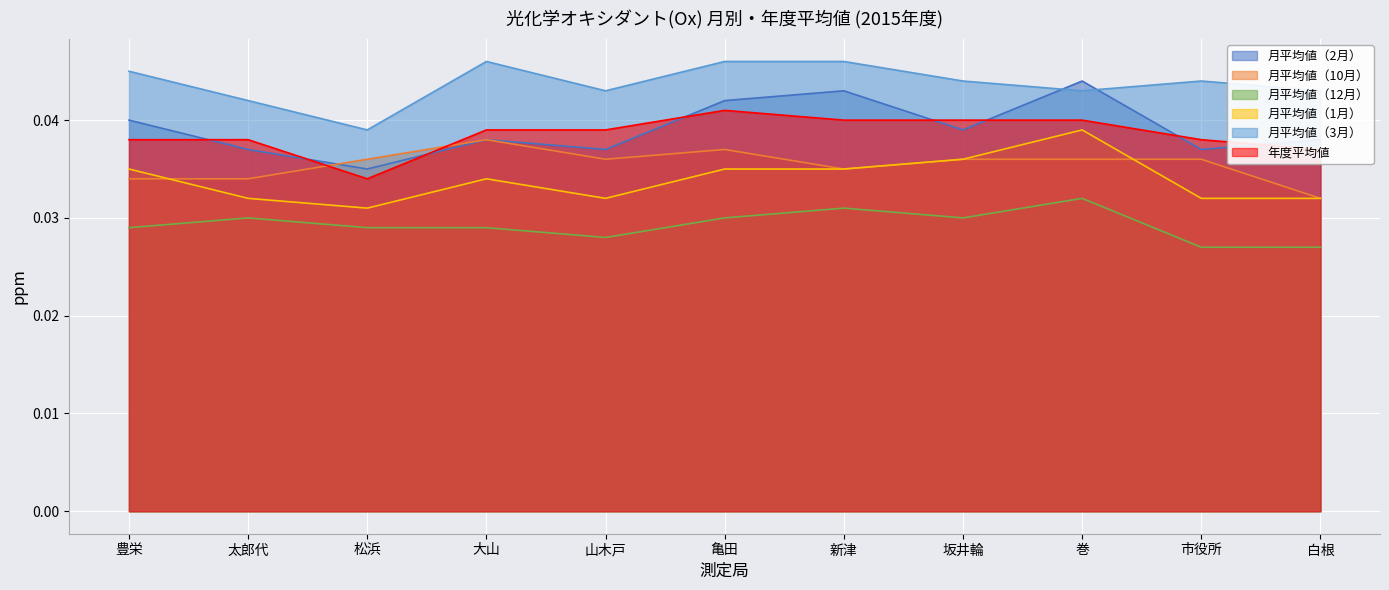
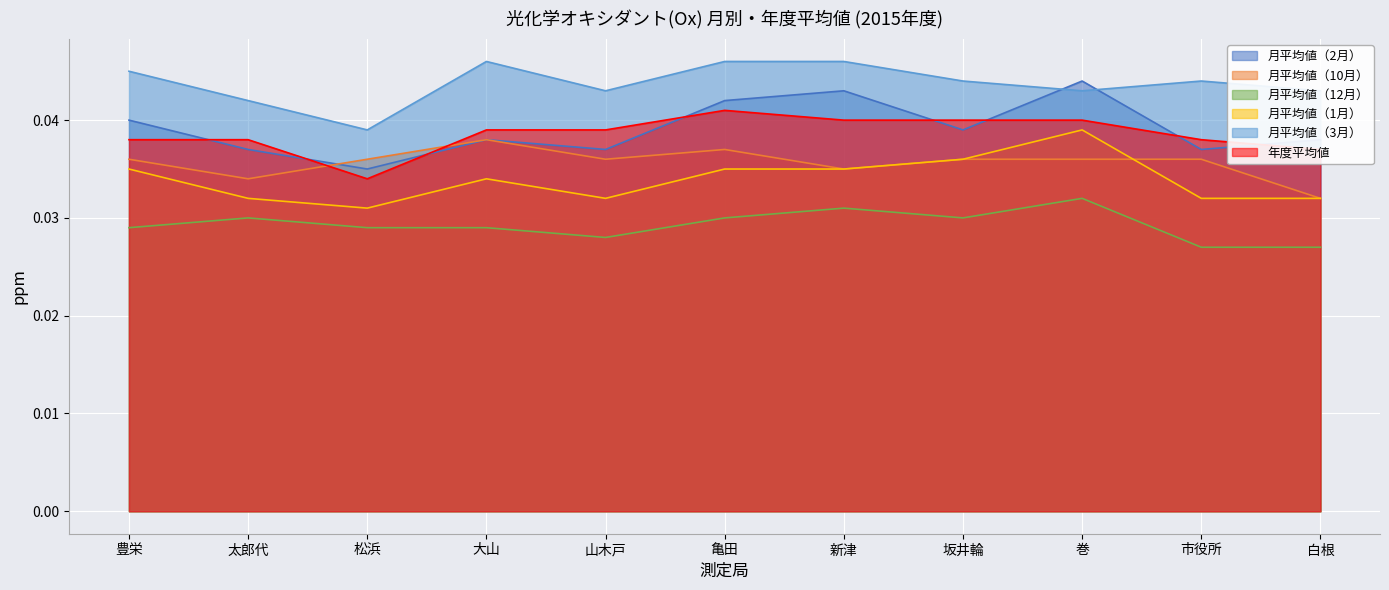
  {
    "月平均値（10月）": {
-     "豊栄": 0.034,
+     "豊栄": 0.036,
      "太郎代": 0.034,
      "松浜": 0.036,
      "山木戸": 0.036,
      "亀田": 0.037,
      "巻": 0.036,
      "市役所": 0.036
    },
    "月平均値（12月）": {
      "豊栄": 0.029,
      "太郎代": 0.030,
      "松浜": 0.029,
      "大山": 0.029,
      "山木戸": 0.028,
      "亀田": 0.030,
      "新津": 0.031,
      "坂井輪": 0.030,
      "巻": 0.032,
      "市役所": 0.027,
      "白根": 0.027
    },
    "月平均値（1月）": {
      "豊栄": 0.035,
      "太郎代": 0.032,
      "松浜": 0.031,
      "大山": 0.034,
      "山木戸": 0.032,
      "亀田": 0.035,
      "巻": 0.039,
      "市役所": 0.032
    },
    "年度平均値": {
      "豊栄": 0.038,
      "太郎代": 0.038,
      "松浜": 0.034,
      "大山": 0.039,
      "山木戸": 0.039,
      "亀田": 0.041,
      "新津": 0.040,
      "坂井輪": 0.040,
      "巻": 0.040,
      "市役所": 0.038
    }
  }
